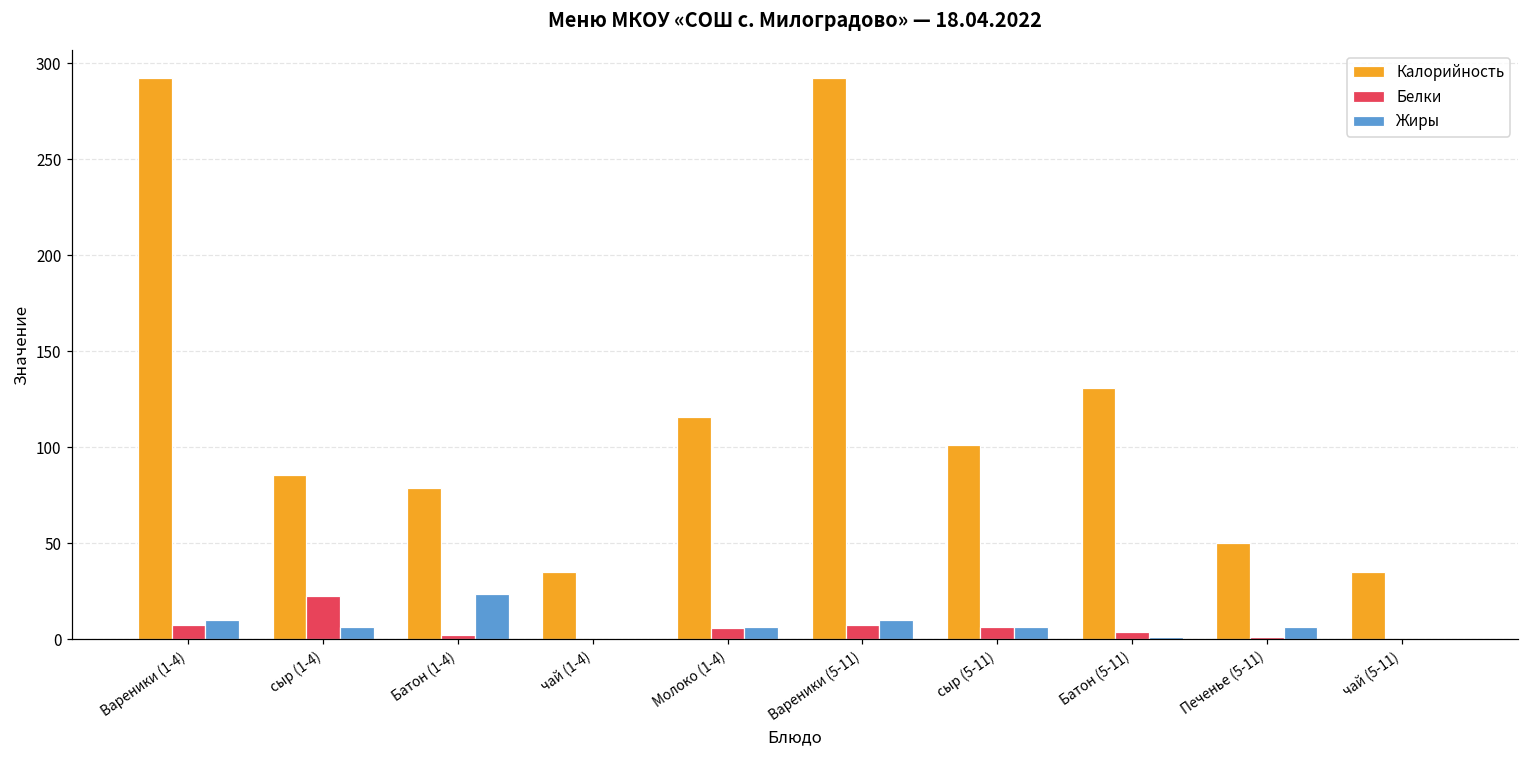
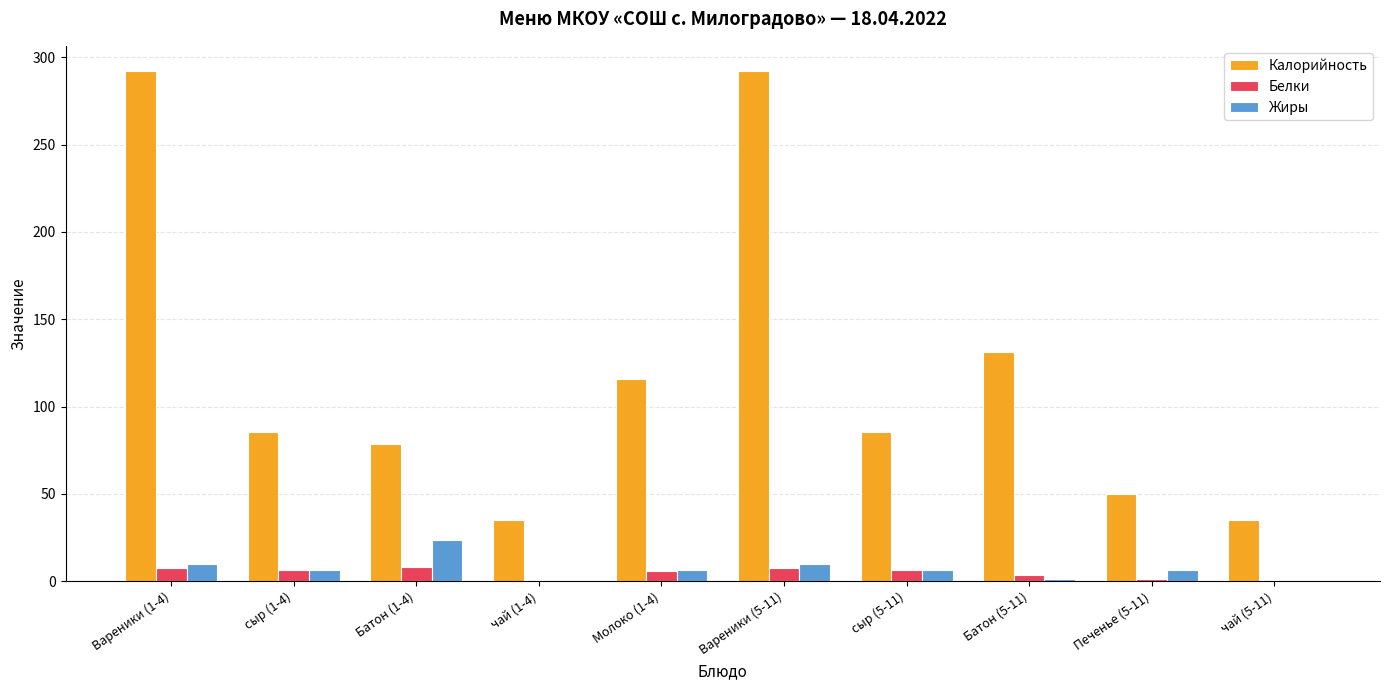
  {
    "Калорийность": {
      "Вареники (1-4)": 292,
      "сыр (1-4)": 86,
      "Батон (1-4)": 79,
      "чай (1-4)": 35,
      "Молоко (1-4)": 116,
      "Вареники (5-11)": 292,
-     "сыр (5-11)": 101,
+     "сыр (5-11)": 86,
      "Батон (5-11)": 131,
      "Печенье (5-11)": 50,
      "чай (5-11)": 35
    },
    "Белки": {
      "Вареники (1-4)": 7,
-     "сыр (1-4)": 23,
-     "Батон (1-4)": 2,
+     "сыр (1-4)": 6,
+     "Батон (1-4)": 8,
      "Молоко (1-4)": 6,
      "Вареники (5-11)": 7,
      "сыр (5-11)": 6,
      "Батон (5-11)": 4
    },
    "Жиры": {
      "Вареники (1-4)": 10,
      "сыр (1-4)": 7,
      "Батон (1-4)": 23,
      "Молоко (1-4)": 6,
      "Вареники (5-11)": 10,
      "сыр (5-11)": 7,
      "Батон (5-11)": 1,
      "Печенье (5-11)": 7
    }
  }
